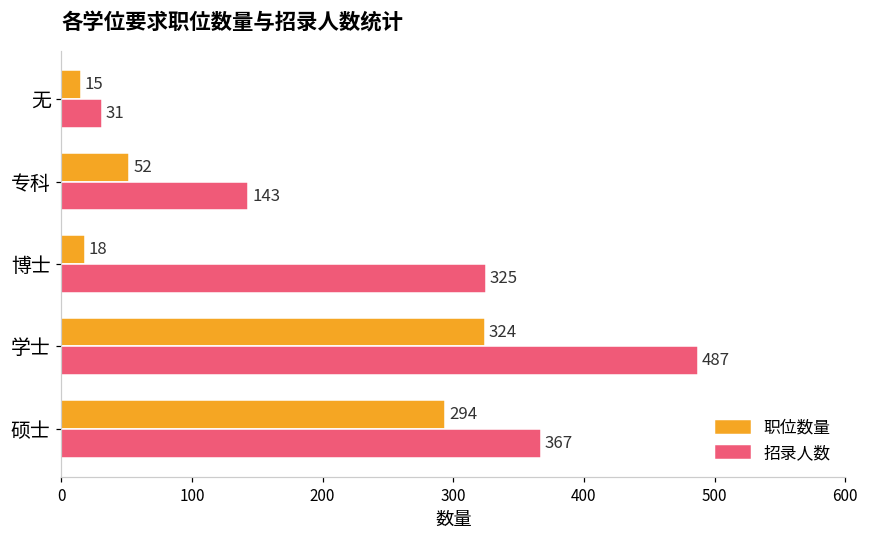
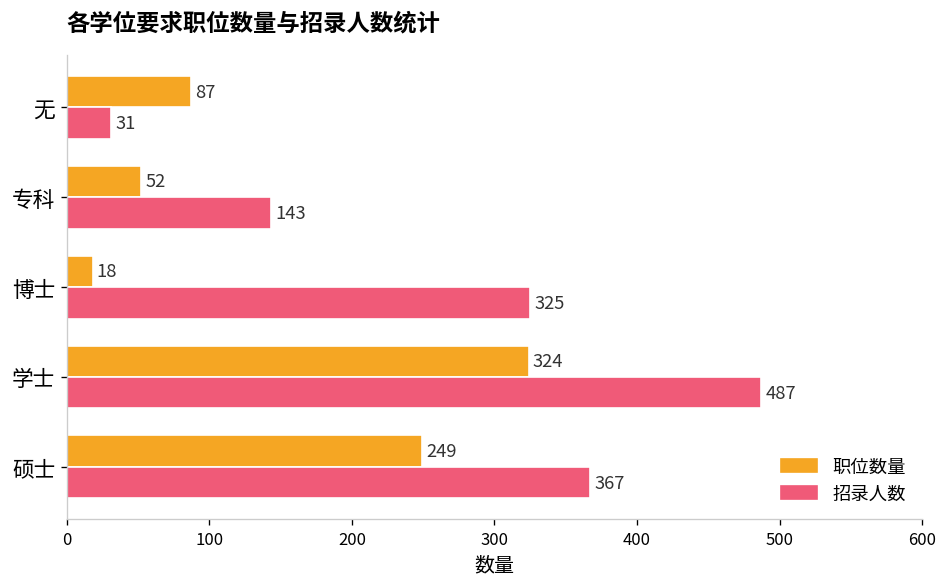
  {
    "职位数量": {
-     "无": 15,
+     "无": 87,
      "专科": 52,
      "博士": 18,
      "学士": 324,
-     "硕士": 294
+     "硕士": 249
    },
    "招录人数": {
      "无": 31,
      "专科": 143,
      "博士": 325,
      "学士": 487,
      "硕士": 367
    }
  }
